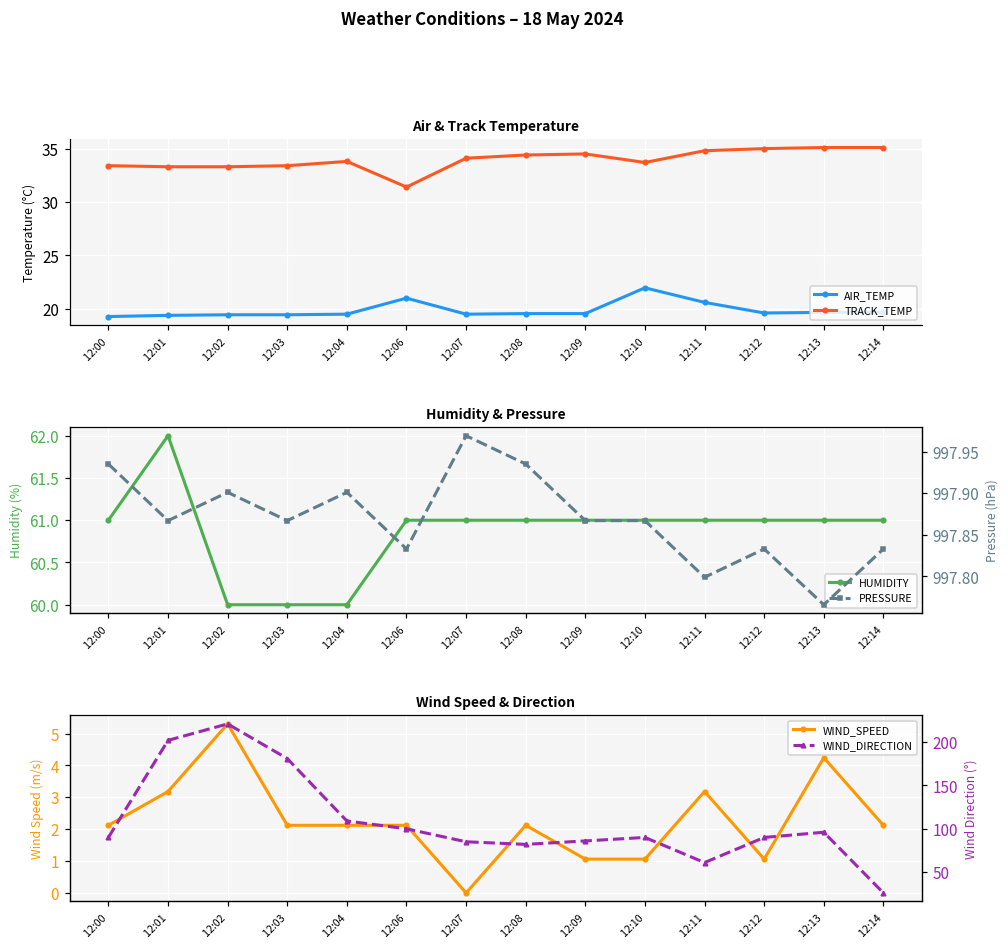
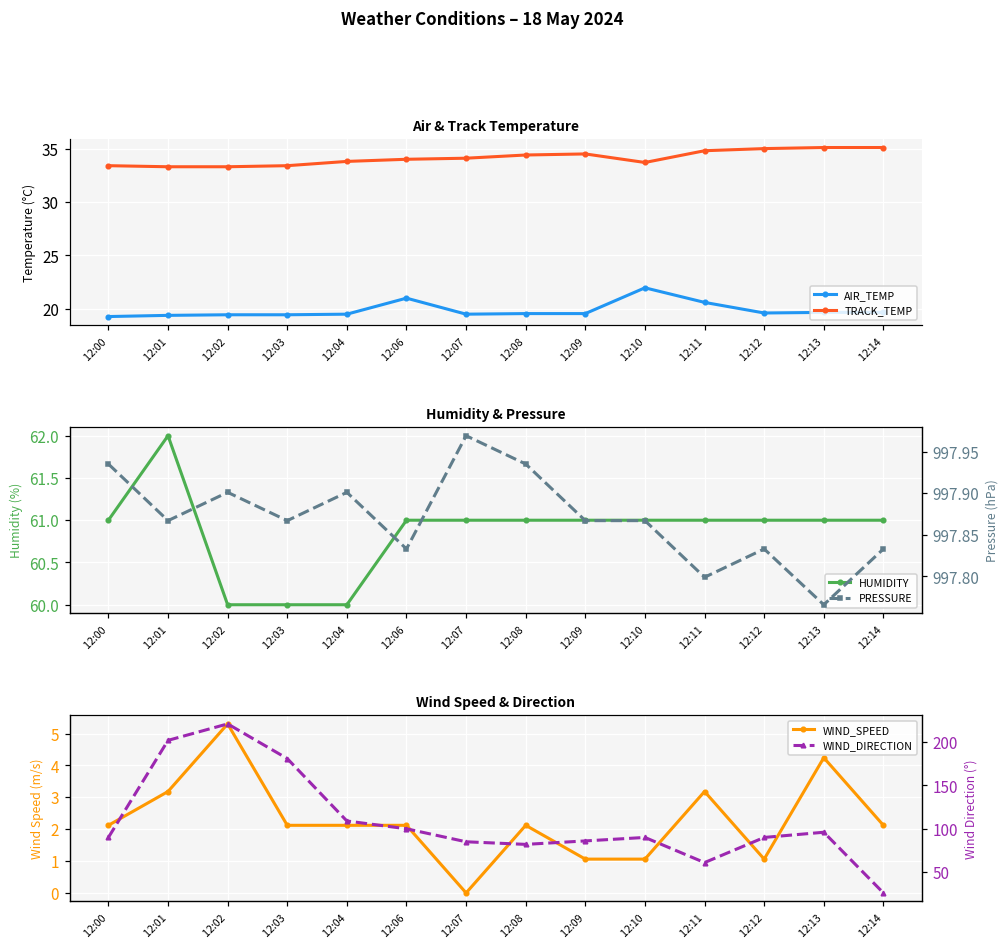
  {
    "Air & Track Temperature": {
      "AIR_TEMP": {
        "12:00": 19,
        "12:01": 19,
        "12:02": 19,
        "12:03": 19,
        "12:04": 20,
        "12:06": 21,
        "12:07": 20,
        "12:08": 20,
        "12:09": 20,
        "12:10": 22,
        "12:11": 21,
        "12:12": 20
      },
      "TRACK_TEMP": {
        "12:00": 33,
        "12:01": 33,
        "12:02": 33,
        "12:03": 33,
        "12:04": 34,
-       "12:06": 31,
+       "12:06": 34,
        "12:07": 34,
        "12:08": 34,
        "12:09": 35,
        "12:10": 34,
        "12:11": 35,
        "12:12": 35,
        "12:13": 35,
        "12:14": 35
      }
    }
  }
